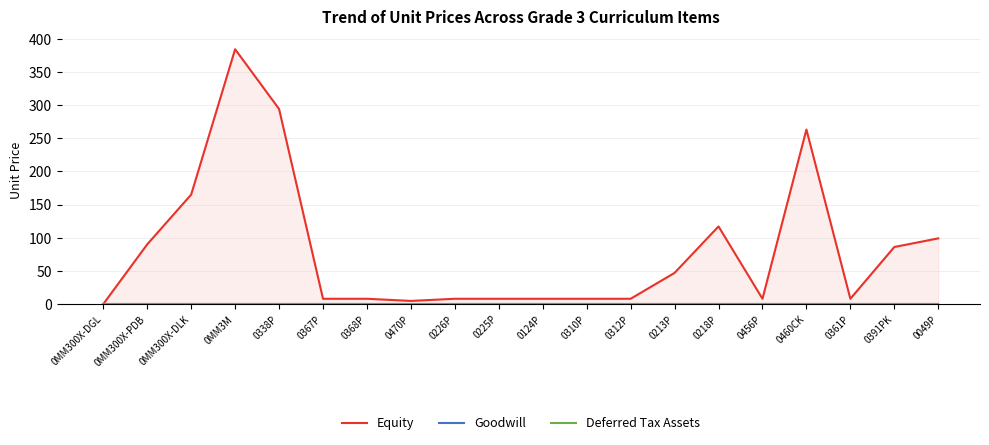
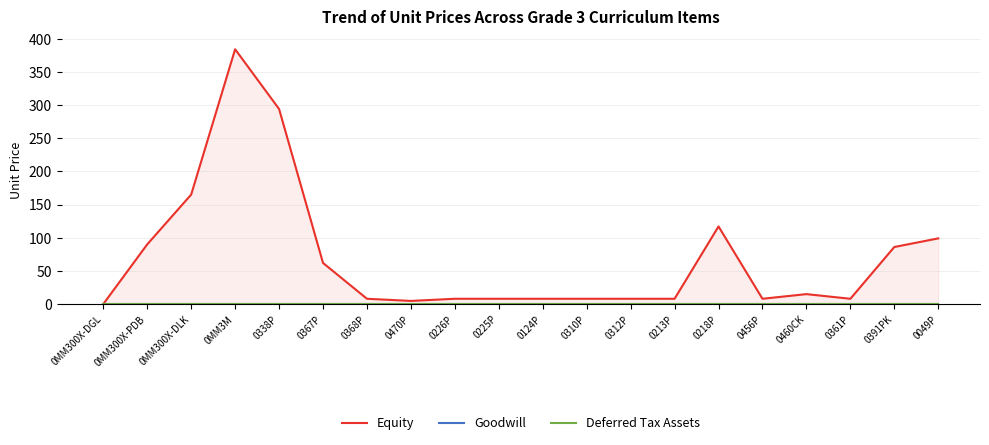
  {
    "Equity": {
      "0MM300X-PDB": 90,
      "0MM300X-DLK": 170,
      "0MM3M": 380,
      "0338P": 290,
-     "0367P": 10,
+     "0367P": 60,
      "0368P": 10,
      "0470P": 0,
      "0226P": 10,
      "0225P": 10,
      "0124P": 10,
      "0310P": 10,
      "0312P": 10,
-     "0213P": 50,
+     "0213P": 10,
      "0218P": 120,
      "0456P": 10,
-     "0460CK": 260,
+     "0460CK": 20,
      "0361P": 10,
      "0391PK": 90,
      "0049P": 100
    },
    "Deferred Tax Assets": {
      "0MM300X-PDB": 0,
      "0MM300X-DLK": 0,
      "0MM3M": 0,
      "0338P": 0,
      "0367P": 0,
      "0368P": 0,
      "0470P": 0,
      "0226P": 0,
      "0225P": 0,
      "0124P": 0,
      "0310P": 0,
      "0312P": 0,
      "0213P": 0,
      "0218P": 0,
      "0456P": 0,
      "0460CK": 0,
      "0361P": 0,
      "0391PK": 0,
      "0049P": 0
    }
  }
